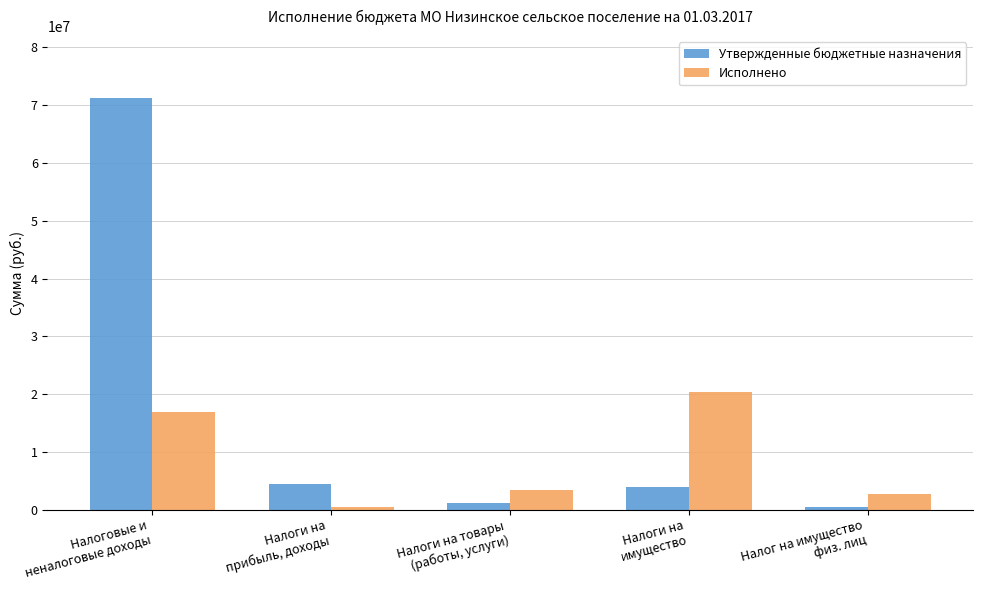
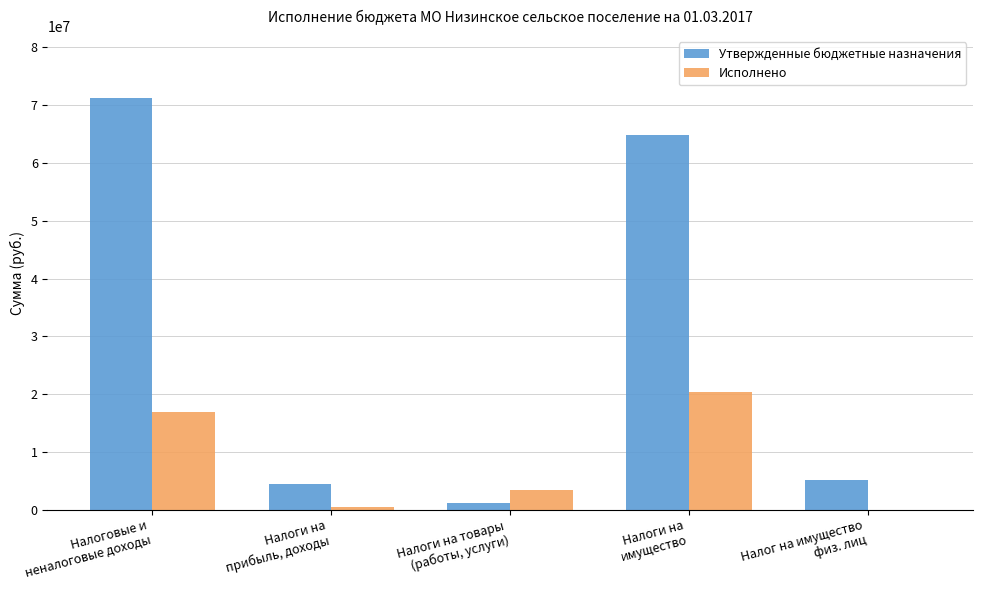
  {
    "Утвержденные бюджетные назначения": {
      "Налоговые и неналоговые доходы": 71000000,
      "Налоги на прибыль, доходы": 4000000,
      "Налоги на товары (работы, услуги)": 1000000,
-     "Налоги на имущество": 4000000,
-     "Налог на имущество физ. лиц": 0
+     "Налоги на имущество": 65000000,
+     "Налог на имущество физ. лиц": 5000000
    },
    "Исполнено": {
      "Налоговые и неналоговые доходы": 17000000,
      "Налоги на прибыль, доходы": 0,
      "Налоги на товары (работы, услуги)": 3000000,
      "Налоги на имущество": 20000000,
-     "Налог на имущество физ. лиц": 3000000
+     "Налог на имущество физ. лиц": 0
    }
  }
